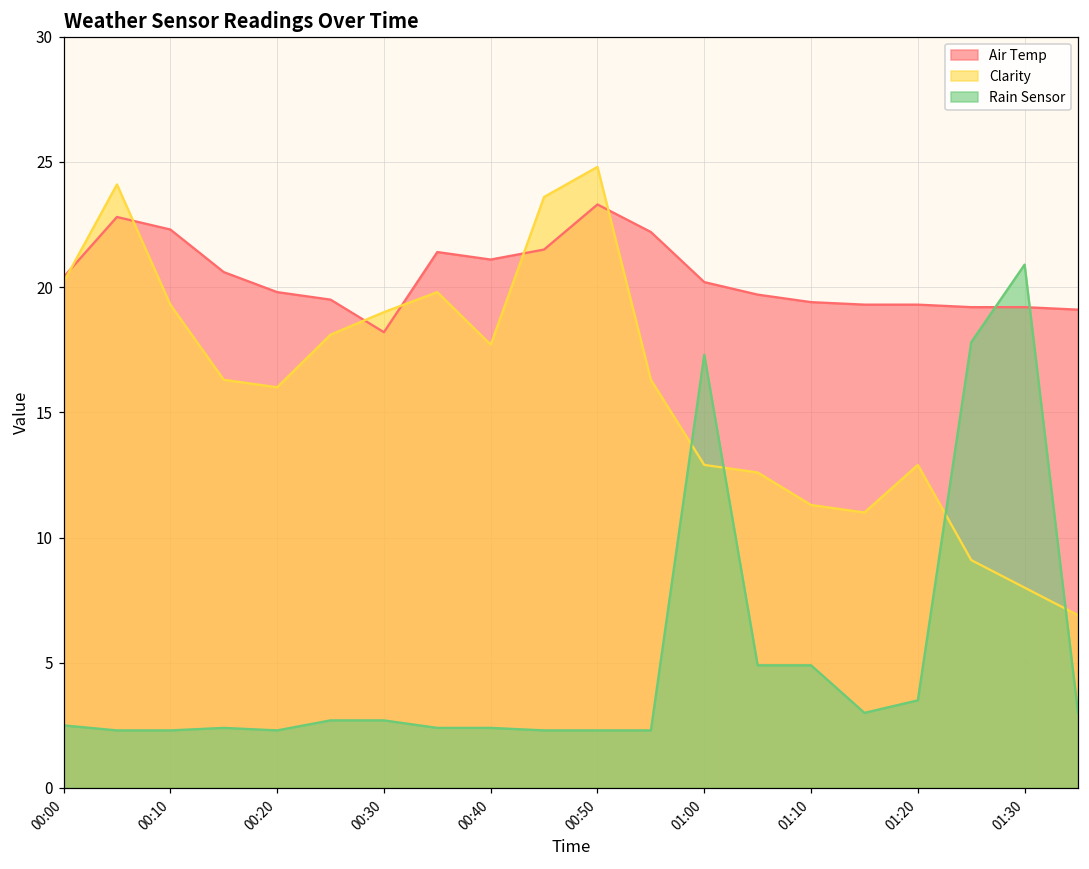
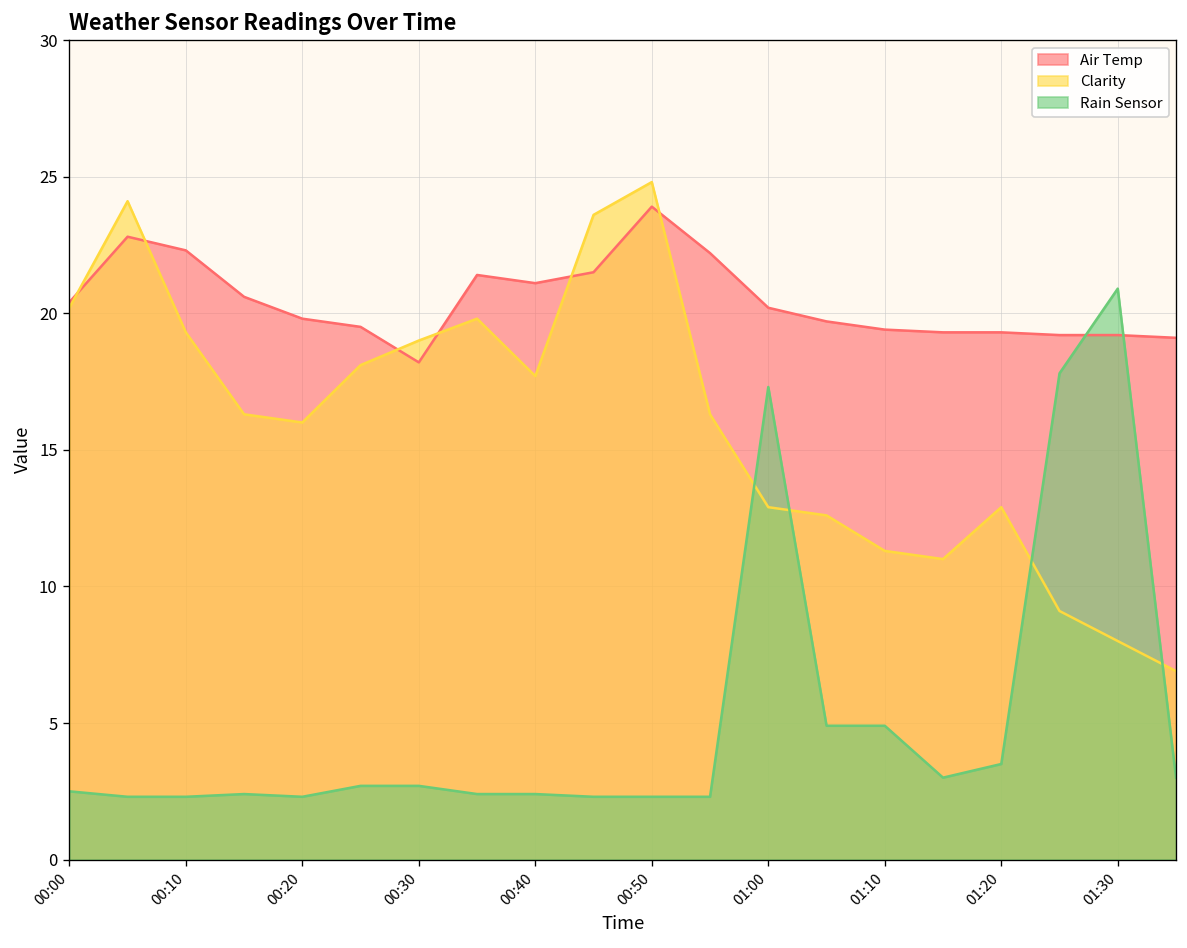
  {
    "Air Temp": {
      "00:00": 20.4,
      "00:10": 22.3,
      "00:20": 19.8,
      "00:30": 18.2,
      "00:40": 21.1,
-     "00:50": 23.3,
+     "00:50": 23.9,
      "01:00": 20.2,
      "01:10": 19.4,
      "01:20": 19.3,
      "01:30": 19.2
    },
    "Clarity": {
      "00:00": 20.2,
      "00:10": 19.3,
      "00:20": 16.0,
      "00:30": 19.0,
      "00:40": 17.7,
      "00:50": 24.8,
      "01:00": 12.9,
      "01:10": 11.3,
      "01:20": 12.9,
      "01:30": 8.0
    },
    "Rain Sensor": {
      "00:00": 2.5,
      "00:10": 2.3,
      "00:20": 2.3,
      "00:30": 2.7,
      "00:40": 2.4,
      "00:50": 2.3,
      "01:00": 17.3,
      "01:10": 4.9,
      "01:20": 3.5,
      "01:30": 20.9
    }
  }
